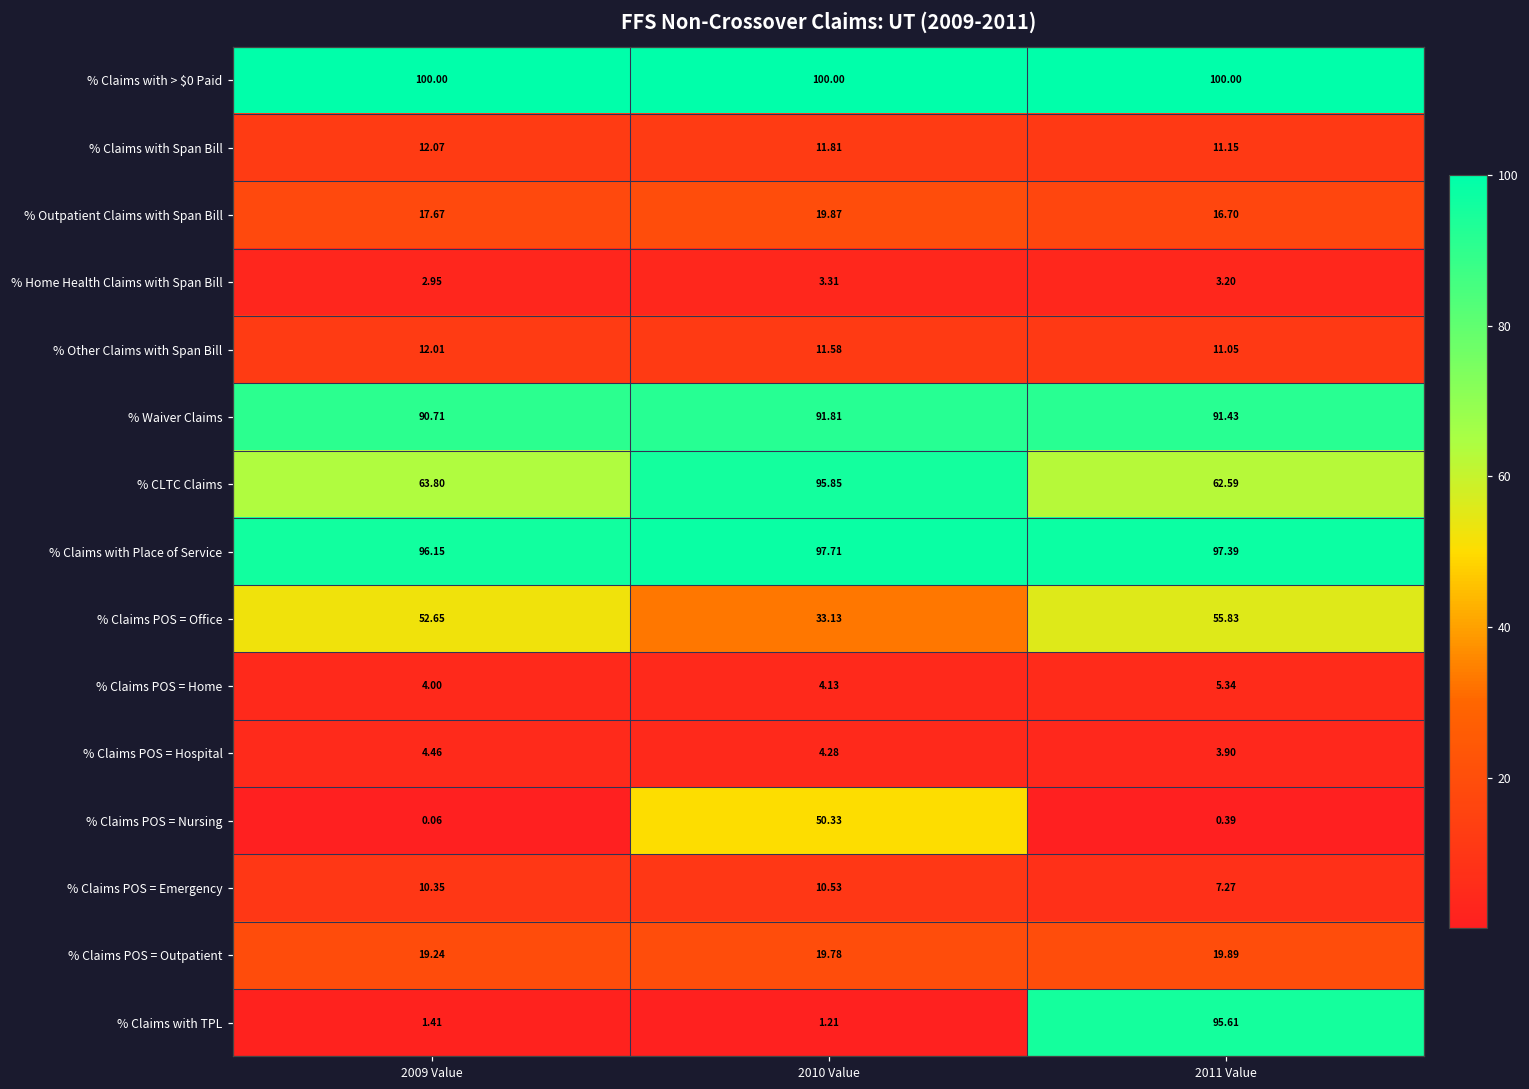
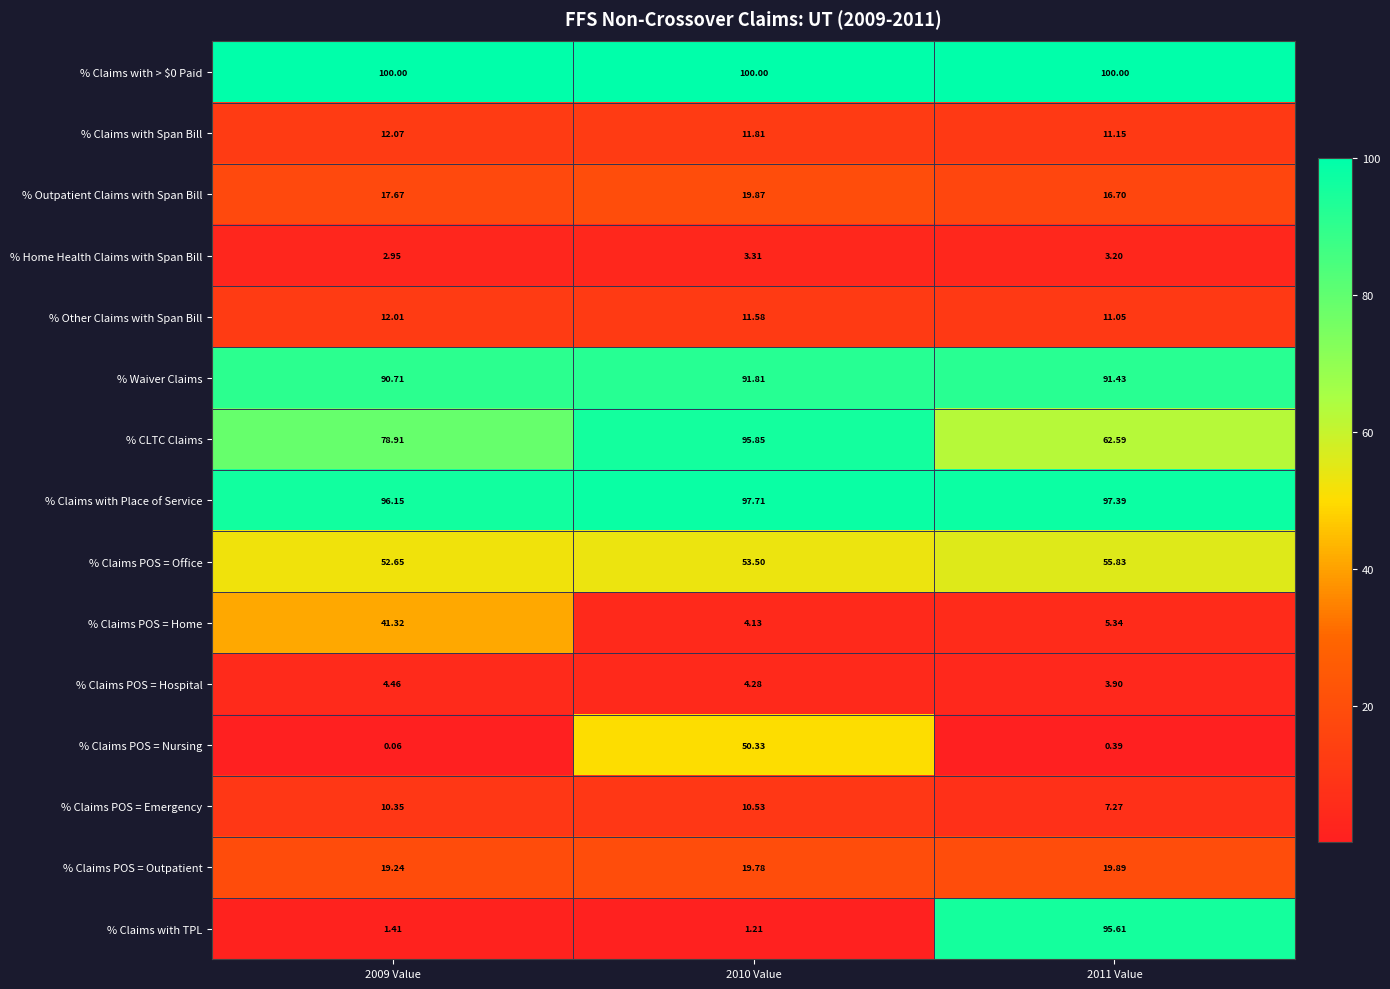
  {
    "% Claims with > $0 Paid": {
      "2009 Value": 100.00,
      "2010 Value": 100.00,
      "2011 Value": 100.00
    },
    "% Claims with Span Bill": {
      "2009 Value": 12.07,
      "2010 Value": 11.81,
      "2011 Value": 11.15
    },
    "% Outpatient Claims with Span Bill": {
      "2009 Value": 17.67,
      "2010 Value": 19.87,
      "2011 Value": 16.70
    },
    "% Home Health Claims with Span Bill": {
      "2009 Value": 2.95,
      "2010 Value": 3.31,
      "2011 Value": 3.20
    },
    "% Other Claims with Span Bill": {
      "2009 Value": 12.01,
      "2010 Value": 11.58,
      "2011 Value": 11.05
    },
    "% Waiver Claims": {
      "2009 Value": 90.71,
      "2010 Value": 91.81,
      "2011 Value": 91.43
    },
    "% CLTC Claims": {
-     "2009 Value": 63.80,
+     "2009 Value": 78.91,
      "2010 Value": 95.85,
      "2011 Value": 62.59
    },
    "% Claims with Place of Service": {
      "2009 Value": 96.15,
      "2010 Value": 97.71,
      "2011 Value": 97.39
    },
    "% Claims POS = Office": {
      "2009 Value": 52.65,
-     "2010 Value": 33.13,
+     "2010 Value": 53.50,
      "2011 Value": 55.83
    },
    "% Claims POS = Home": {
-     "2009 Value": 4.00,
+     "2009 Value": 41.32,
      "2010 Value": 4.13,
      "2011 Value": 5.34
    },
    "% Claims POS = Hospital": {
      "2009 Value": 4.46,
      "2010 Value": 4.28,
      "2011 Value": 3.90
    },
    "% Claims POS = Nursing": {
      "2009 Value": 0.06,
      "2010 Value": 50.33,
      "2011 Value": 0.39
    },
    "% Claims POS = Emergency": {
      "2009 Value": 10.35,
      "2010 Value": 10.53,
      "2011 Value": 7.27
    },
    "% Claims POS = Outpatient": {
      "2009 Value": 19.24,
      "2010 Value": 19.78,
      "2011 Value": 19.89
    },
    "% Claims with TPL": {
      "2009 Value": 1.41,
      "2010 Value": 1.21,
      "2011 Value": 95.61
    }
  }
